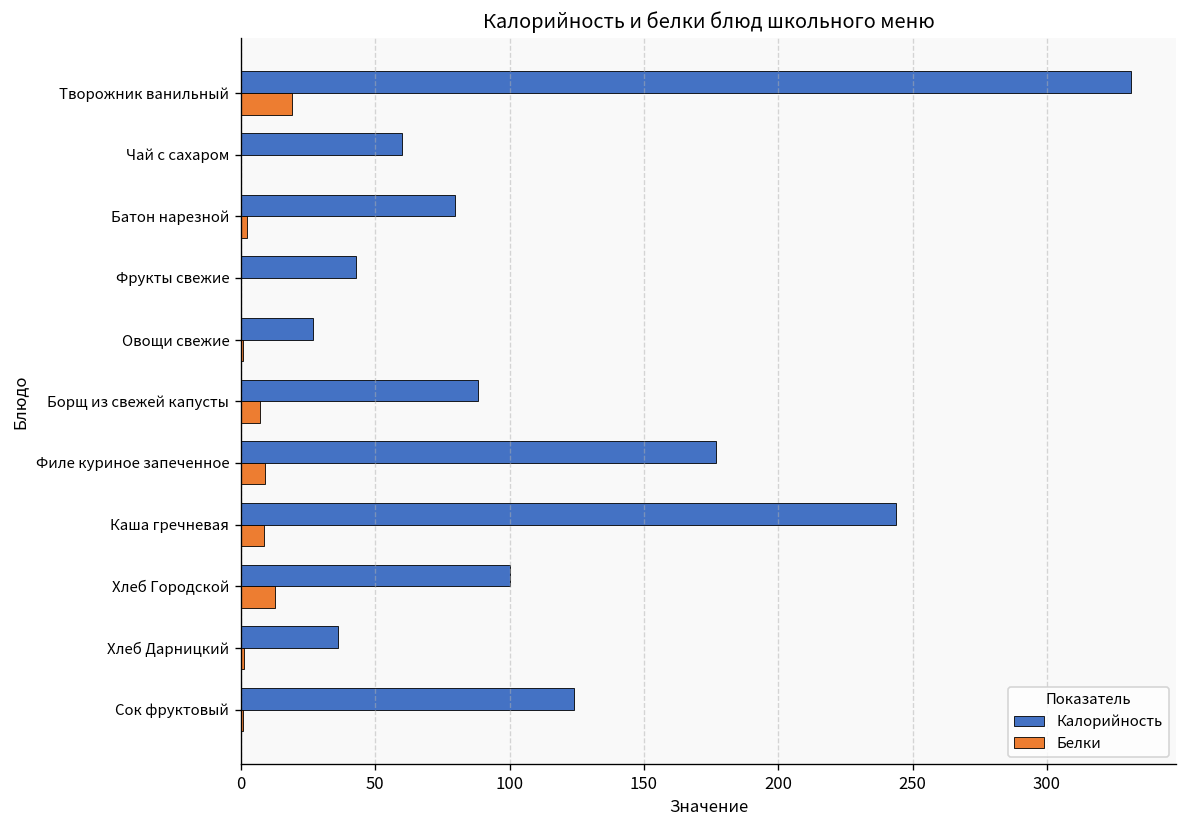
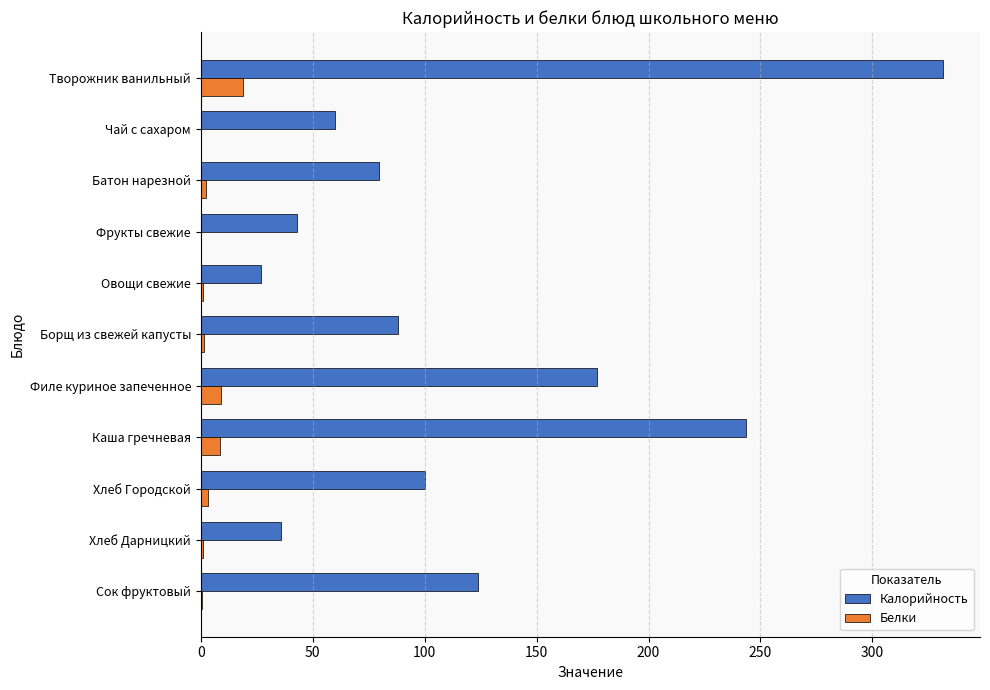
  {
    "Калорийность": {
      "Творожник ванильный": 332,
      "Чай с сахаром": 60,
      "Батон нарезной": 80,
      "Фрукты свежие": 43,
      "Овощи свежие": 27,
      "Борщ из свежей капусты": 88,
      "Филе куриное запеченное": 177,
      "Каша гречневая": 244,
      "Хлеб Городской": 100,
      "Хлеб Дарницкий": 36,
      "Сок фруктовый": 124
    },
    "Белки": {
      "Творожник ванильный": 19,
      "Батон нарезной": 2,
      "Фрукты свежие": 0,
-     "Борщ из свежей капусты": 7,
+     "Борщ из свежей капусты": 1,
      "Филе куриное запеченное": 9,
      "Каша гречневая": 9,
-     "Хлеб Городской": 13
+     "Хлеб Городской": 3
    }
  }
